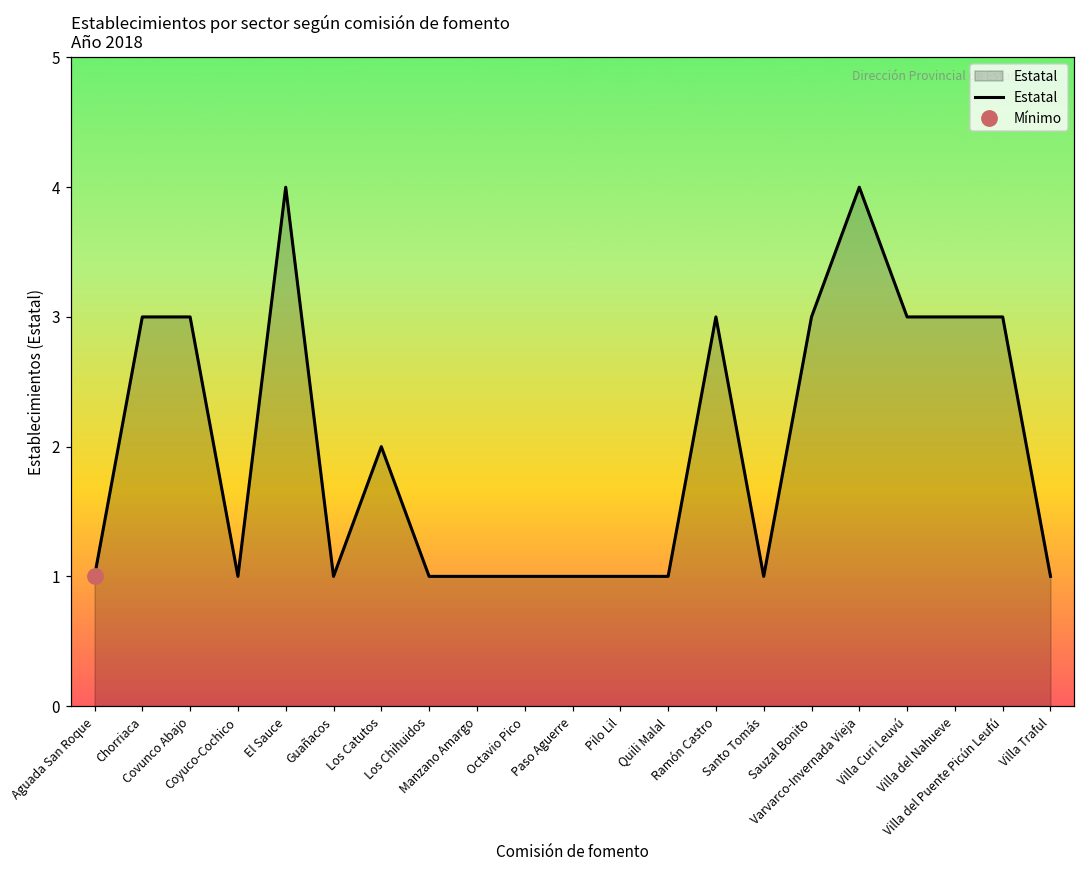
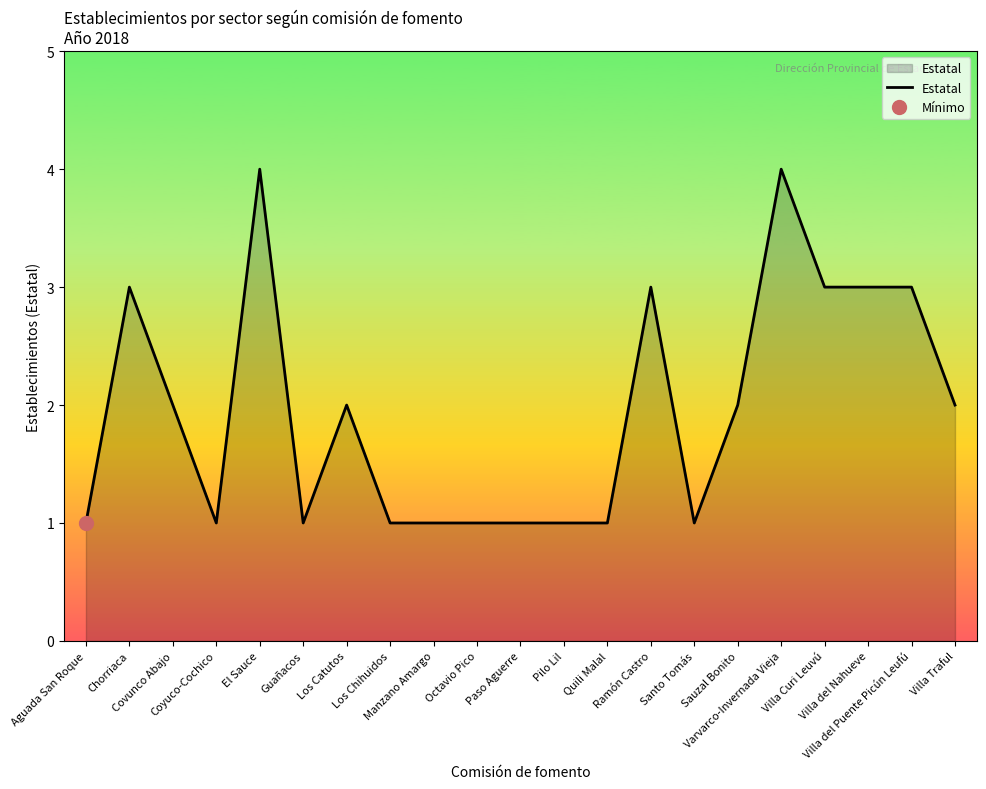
  {
    "Estatal": {
      "Chorriaca": 3,
-     "Covunco Abajo": 3,
+     "Covunco Abajo": 2,
      "Coyuco-Cochico": 1,
      "El Sauce": 4,
      "Guañacos": 1,
      "Los Catutos": 2,
      "Los Chihuidos": 1,
      "Manzano Amargo": 1,
      "Octavio Pico": 1,
      "Paso Aguerre": 1,
      "Pilo Lil": 1,
      "Quili Malal": 1,
      "Ramón Castro": 3,
      "Santo Tomás": 1,
-     "Sauzal Bonito": 3,
+     "Sauzal Bonito": 2,
      "Varvarco-Invernada Vieja": 4,
      "Villa Curi Leuvú": 3,
      "Villa del Nahueve": 3,
      "Villa del Puente Picún Leufú": 3,
-     "Villa Traful": 1
+     "Villa Traful": 2
    }
  }
